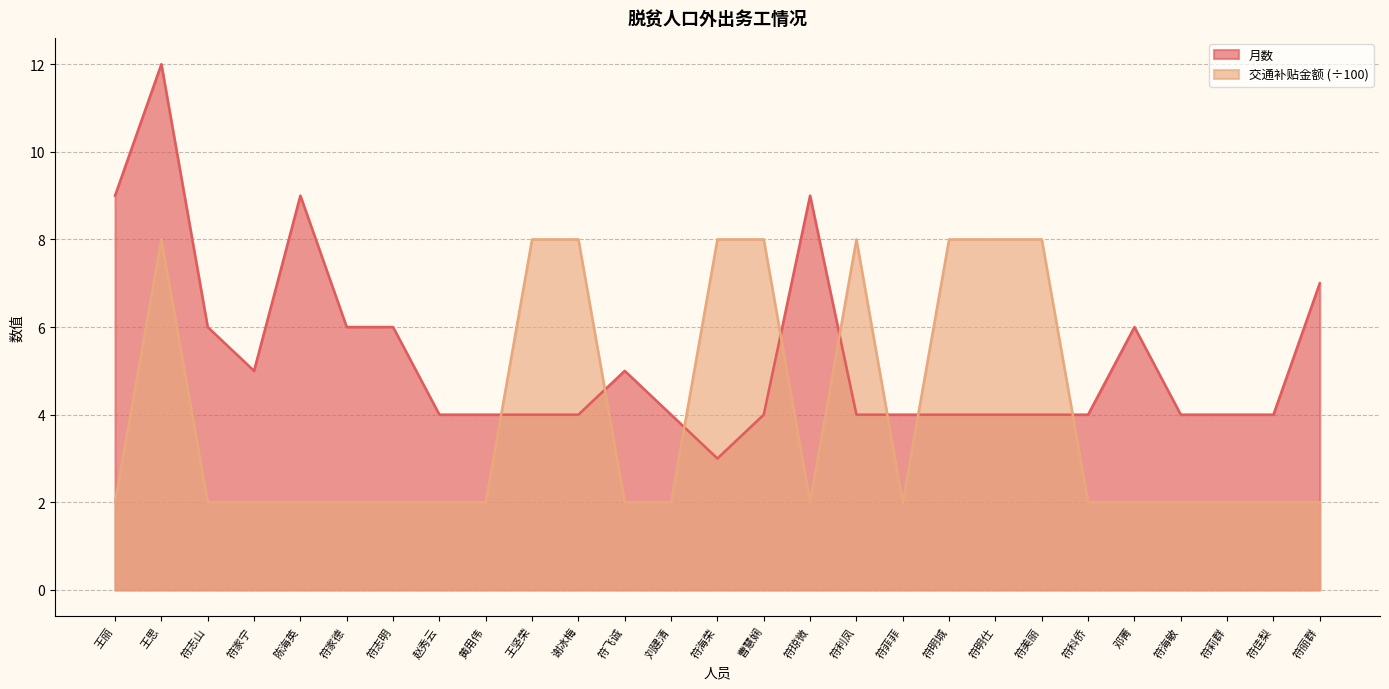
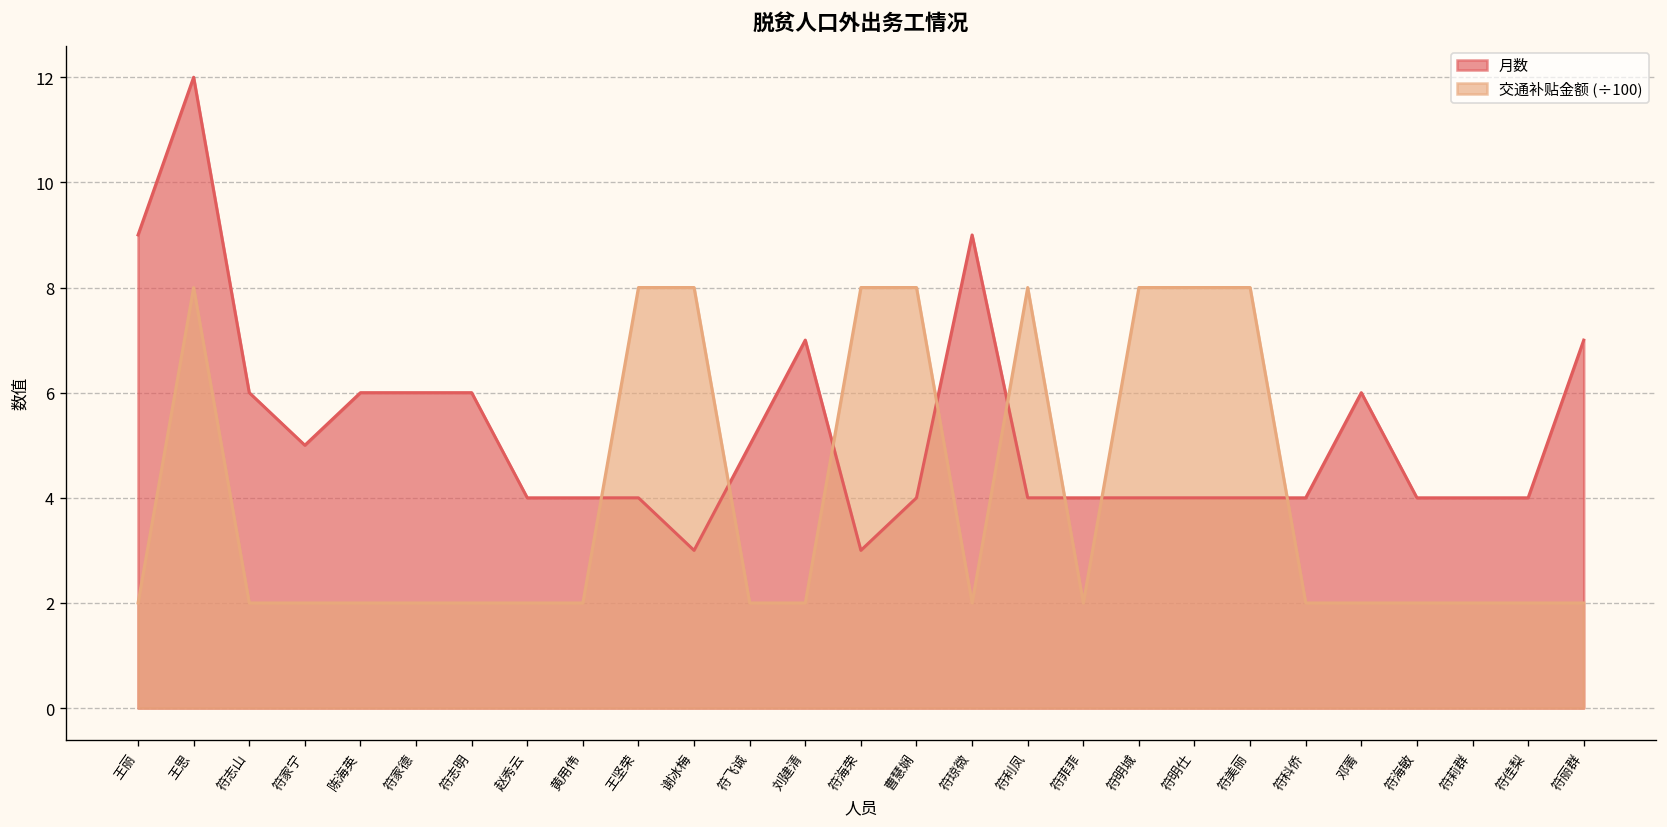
  {
    "月数": {
      "王丽": 9,
      "王思": 12,
      "符志山": 6,
      "符家宁": 5,
-     "陈海英": 9,
+     "陈海英": 6,
      "符家德": 6,
      "符志明": 6,
      "赵秀云": 4,
      "黄用伟": 4,
      "王坚荣": 4,
-     "谢冰梅": 4,
+     "谢冰梅": 3,
      "符飞诚": 5,
-     "刘建清": 4,
+     "刘建清": 7,
      "符海荣": 3,
      "曹慧娴": 4,
      "符琼微": 9,
      "符利凤": 4,
      "符菲菲": 4,
      "符明城": 4,
      "符明仕": 4,
      "符美丽": 4,
      "符科侨": 4,
      "邓菁": 6,
      "符海敏": 4,
      "符莉群": 4,
      "符佳梨": 4,
      "符丽群": 7
    },
    "交通补贴金额 (÷100)": {
      "王丽": 2,
      "王思": 8,
      "符志山": 2,
      "符家宁": 2,
      "陈海英": 2,
      "符家德": 2,
      "符志明": 2,
      "赵秀云": 2,
      "黄用伟": 2,
      "王坚荣": 8,
      "谢冰梅": 8,
      "符飞诚": 2,
      "刘建清": 2,
      "符海荣": 8,
      "曹慧娴": 8,
      "符琼微": 2,
      "符利凤": 8,
      "符菲菲": 2,
      "符明城": 8,
      "符明仕": 8,
      "符美丽": 8,
      "符科侨": 2,
      "邓菁": 2,
      "符海敏": 2,
      "符莉群": 2,
      "符佳梨": 2,
      "符丽群": 2
    }
  }
